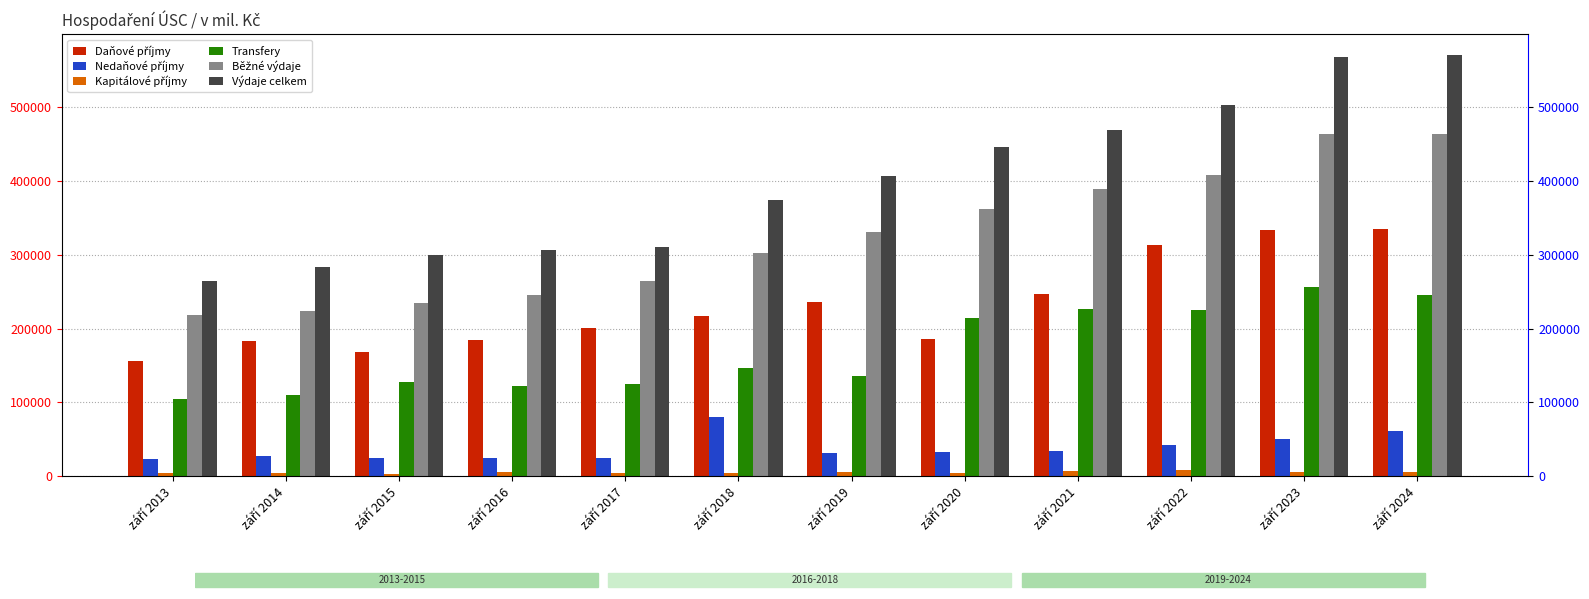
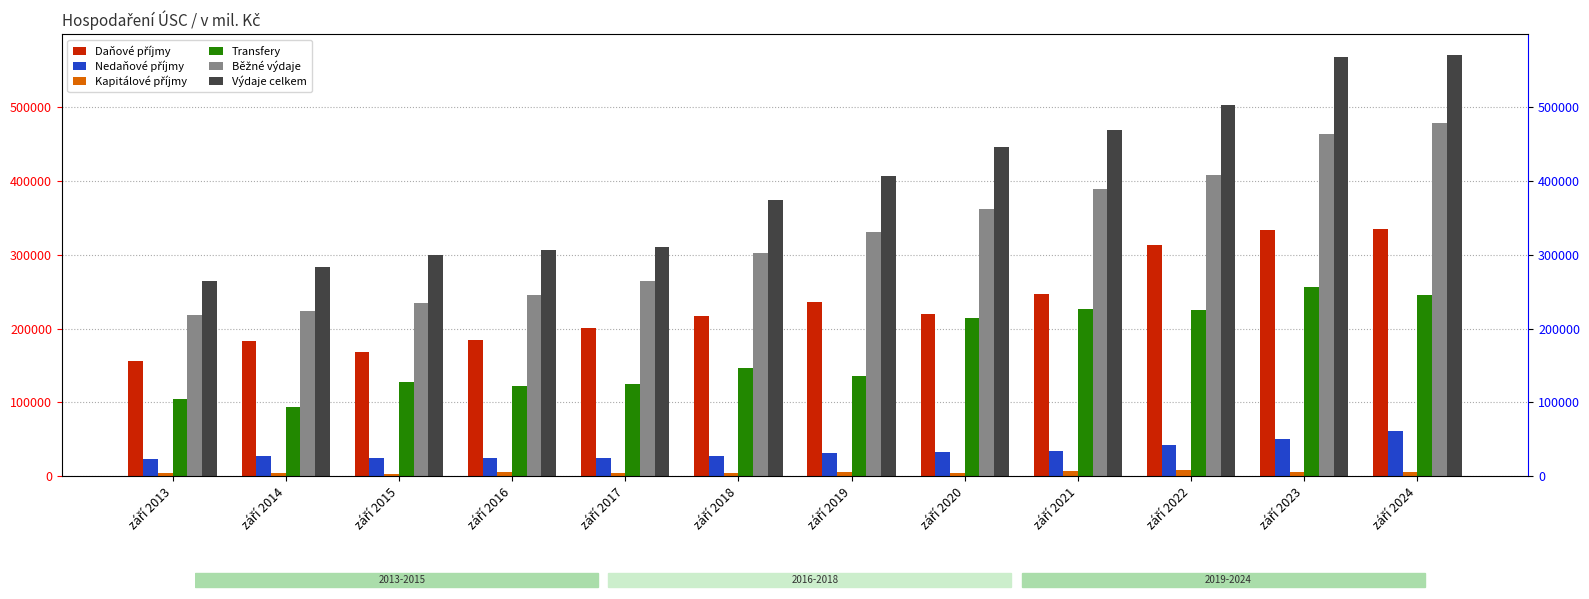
  {
    "Daňové příjmy": {
      "září 2013": 160000,
      "září 2014": 180000,
      "září 2015": 170000,
      "září 2016": 180000,
      "září 2017": 200000,
      "září 2018": 220000,
      "září 2019": 240000,
-     "září 2020": 190000,
+     "září 2020": 220000,
      "září 2021": 250000,
      "září 2022": 310000,
      "září 2023": 330000,
      "září 2024": 330000
    },
    "Nedaňové příjmy": {
      "září 2013": 20000,
      "září 2014": 30000,
      "září 2015": 30000,
      "září 2016": 30000,
      "září 2017": 30000,
-     "září 2018": 80000,
+     "září 2018": 30000,
      "září 2019": 30000,
      "září 2020": 30000,
      "září 2021": 30000,
      "září 2022": 40000,
      "září 2023": 50000,
      "září 2024": 60000
    },
    "Kapitálové příjmy": {
      "září 2013": 0,
      "září 2014": 0,
      "září 2015": 0,
      "září 2016": 10000,
      "září 2017": 0,
      "září 2018": 0,
      "září 2019": 10000,
      "září 2020": 0,
      "září 2021": 10000,
      "září 2022": 10000,
      "září 2023": 10000,
      "září 2024": 10000
    },
    "Transfery": {
      "září 2013": 110000,
-     "září 2014": 110000,
+     "září 2014": 90000,
      "září 2015": 130000,
      "září 2016": 120000,
      "září 2017": 120000,
      "září 2018": 150000,
      "září 2019": 140000,
      "září 2020": 210000,
      "září 2021": 230000,
      "září 2022": 220000,
      "září 2023": 260000,
      "září 2024": 250000
    },
    "Běžné výdaje": {
      "září 2013": 220000,
      "září 2014": 220000,
      "září 2015": 240000,
      "září 2016": 250000,
      "září 2017": 260000,
      "září 2018": 300000,
      "září 2019": 330000,
      "září 2020": 360000,
      "září 2021": 390000,
      "září 2022": 410000,
      "září 2023": 460000,
-     "září 2024": 460000
+     "září 2024": 480000
    },
    "Výdaje celkem": {
      "září 2013": 260000,
      "září 2014": 280000,
      "září 2015": 300000,
      "září 2016": 310000,
      "září 2017": 310000,
      "září 2018": 370000,
      "září 2019": 410000,
      "září 2020": 450000,
      "září 2021": 470000,
      "září 2022": 500000,
      "září 2023": 570000,
      "září 2024": 570000
    }
  }
